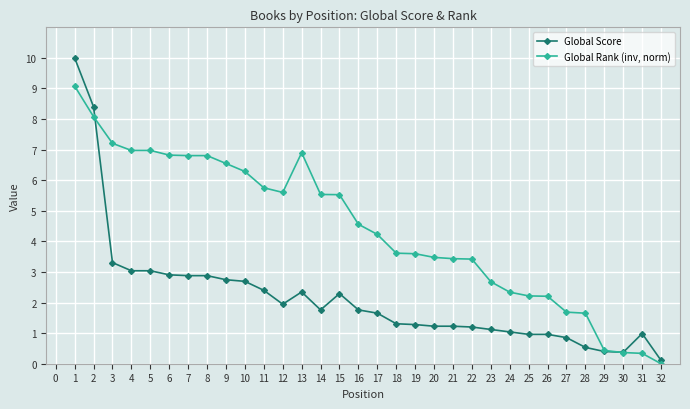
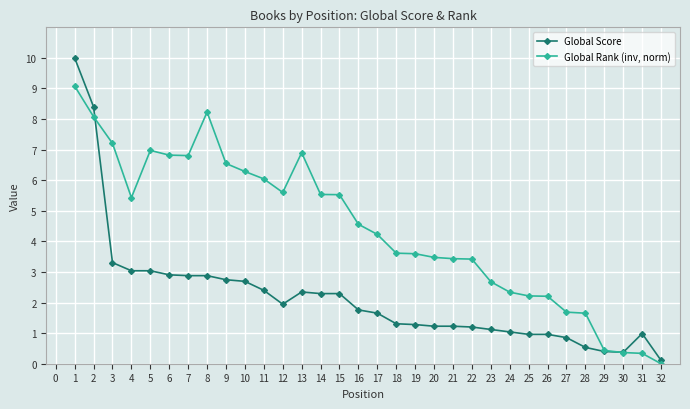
  {
    "Global Score": {
      "1": 10.0,
      "2": 8.4,
      "3": 3.3,
      "4": 3.0,
      "5": 3.0,
      "6": 2.9,
      "7": 2.9,
      "8": 2.9,
      "9": 2.7,
      "10": 2.7,
      "11": 2.4,
      "12": 1.9,
      "13": 2.3,
-     "14": 1.8,
+     "14": 2.3,
      "15": 2.3,
      "16": 1.8,
      "17": 1.7,
      "18": 1.3,
      "19": 1.3,
      "20": 1.2,
      "21": 1.2,
      "22": 1.2,
      "23": 1.1,
      "24": 1.0,
      "25": 1.0,
      "26": 1.0,
      "27": 0.9,
      "28": 0.5,
      "31": 1.0,
      "32": 0.1
    },
    "Global Rank (inv, norm)": {
      "1": 9.1,
      "2": 8.1,
      "3": 7.2,
-     "4": 7.0,
+     "4": 5.4,
      "5": 7.0,
      "6": 6.8,
      "7": 6.8,
-     "8": 6.8,
+     "8": 8.2,
      "9": 6.5,
      "10": 6.3,
-     "11": 5.8,
+     "11": 6.0,
      "12": 5.6,
      "13": 6.9,
      "14": 5.5,
      "15": 5.5,
      "16": 4.6,
      "17": 4.2,
      "18": 3.6,
      "19": 3.6,
      "20": 3.5,
      "21": 3.4,
      "22": 3.4,
      "23": 2.7,
      "24": 2.3,
      "25": 2.2,
      "26": 2.2,
      "27": 1.7,
      "28": 1.7,
      "31": 0.3,
      "32": 0.0
    }
  }
